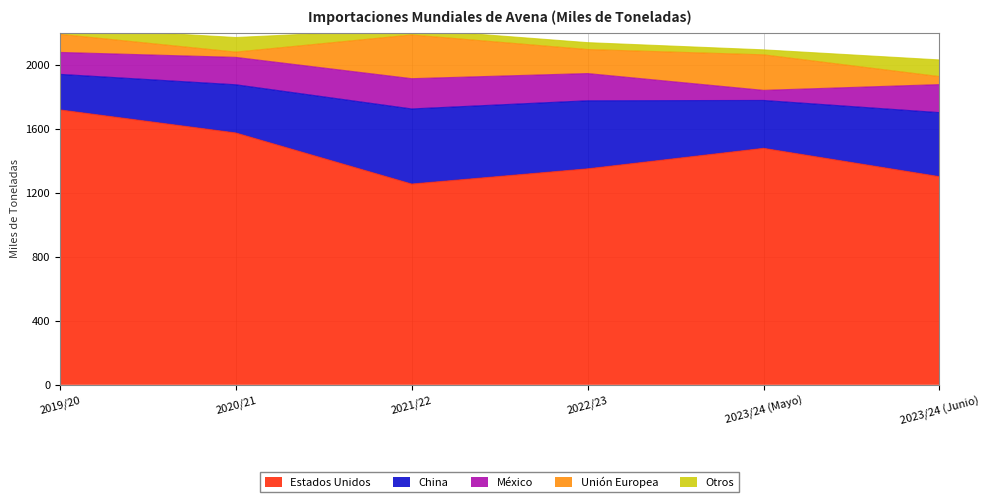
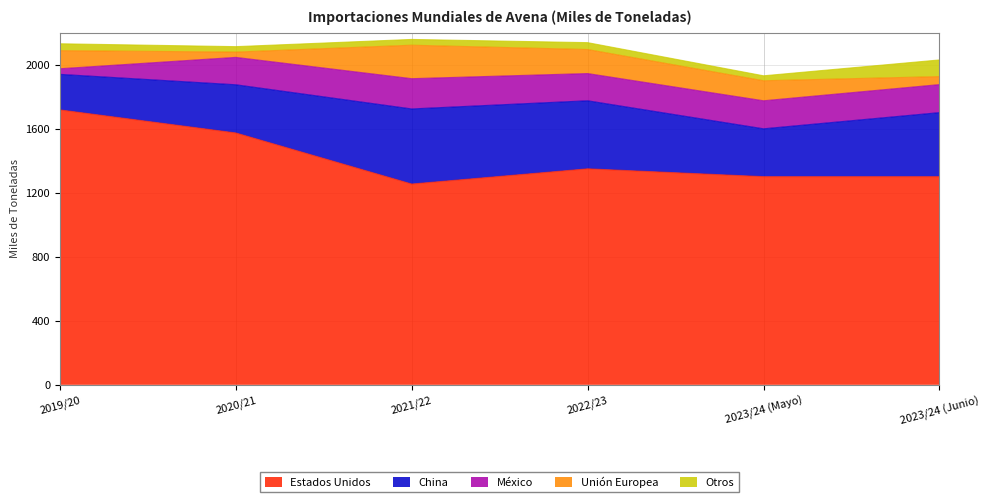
  {
    "Estados Unidos": {
      "2019/20": 1720,
      "2020/21": 1570,
      "2021/22": 1250,
      "2022/23": 1350,
-     "2023/24 (Mayo)": 1480,
+     "2023/24 (Mayo)": 1300,
      "2023/24 (Junio)": 1300
    },
    "China": {
      "2019/20": 220,
      "2020/21": 300,
      "2021/22": 470,
      "2022/23": 430,
      "2023/24 (Mayo)": 300,
      "2023/24 (Junio)": 400
    },
    "México": {
-     "2019/20": 140,
+     "2019/20": 40,
      "2020/21": 170,
      "2021/22": 190,
      "2022/23": 170,
-     "2023/24 (Mayo)": 60,
+     "2023/24 (Mayo)": 180,
      "2023/24 (Junio)": 180
    },
    "Unión Europea": {
      "2019/20": 110,
      "2020/21": 30,
-     "2021/22": 270,
+     "2021/22": 210,
      "2022/23": 150,
-     "2023/24 (Mayo)": 220,
+     "2023/24 (Mayo)": 130,
      "2023/24 (Junio)": 50
    },
    "Otros": {
-     "2020/21": 90,
+     "2020/21": 30,
      "2022/23": 40,
      "2023/24 (Mayo)": 30,
      "2023/24 (Junio)": 100
    }
  }
